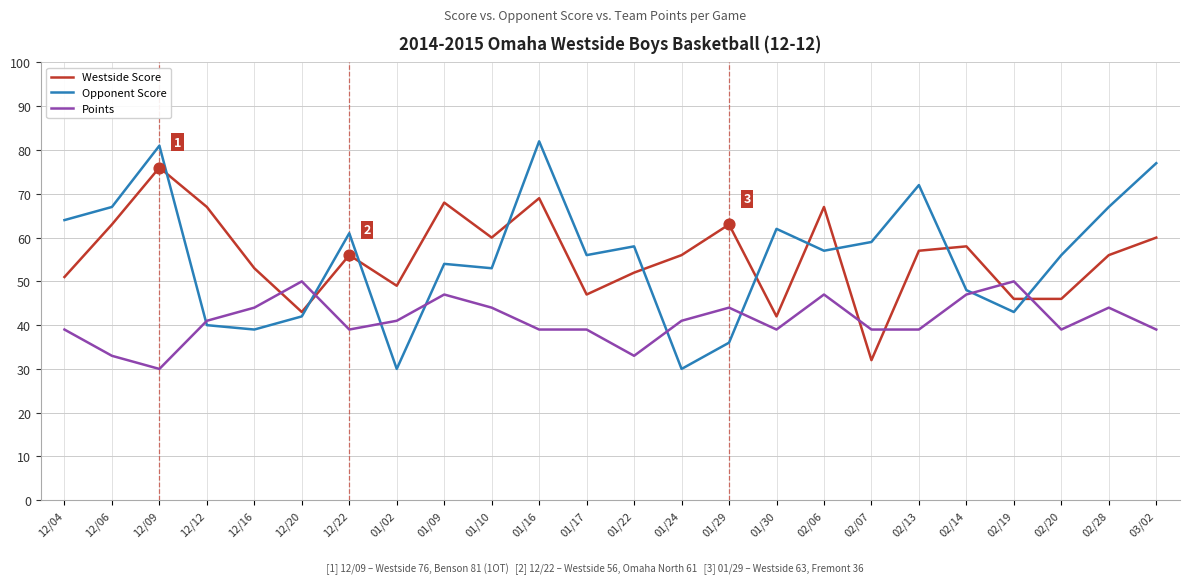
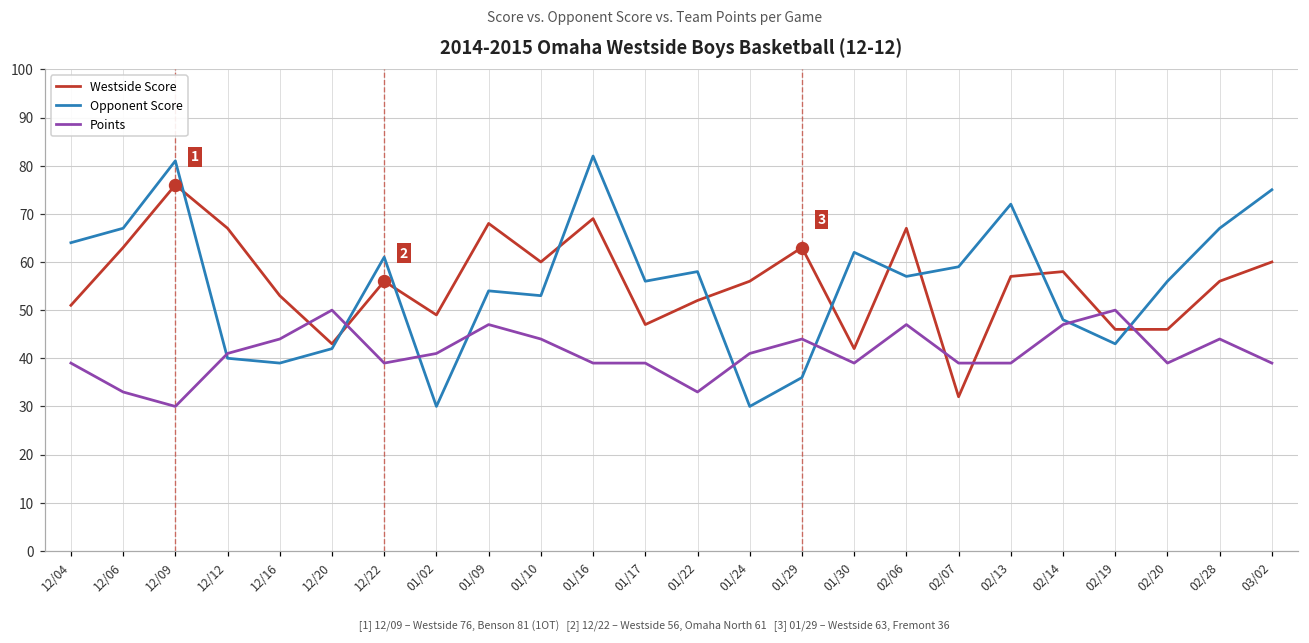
  {
    "Opponent Score": {
      "12/04": 64,
      "12/06": 67,
      "12/12": 40,
      "12/16": 39,
      "12/20": 42,
      "01/02": 30,
      "01/09": 54,
      "01/10": 53,
      "01/16": 82,
      "01/17": 56,
      "01/22": 58,
      "01/24": 30,
      "01/29": 36,
      "01/30": 62,
      "02/06": 57,
      "02/07": 59,
      "02/13": 72,
      "02/14": 48,
      "02/19": 43,
      "02/20": 56,
      "02/28": 67,
-     "03/02": 77
+     "03/02": 75
    },
    "Points": {
      "12/04": 39,
      "12/06": 33,
      "12/09": 30,
      "12/12": 41,
      "12/16": 44,
      "12/20": 50,
      "12/22": 39,
      "01/02": 41,
      "01/09": 47,
      "01/10": 44,
      "01/16": 39,
      "01/17": 39,
      "01/22": 33,
      "01/24": 41,
      "01/29": 44,
      "01/30": 39,
      "02/06": 47,
      "02/07": 39,
      "02/13": 39,
      "02/14": 47,
      "02/19": 50,
      "02/20": 39,
      "02/28": 44,
      "03/02": 39
    }
  }
